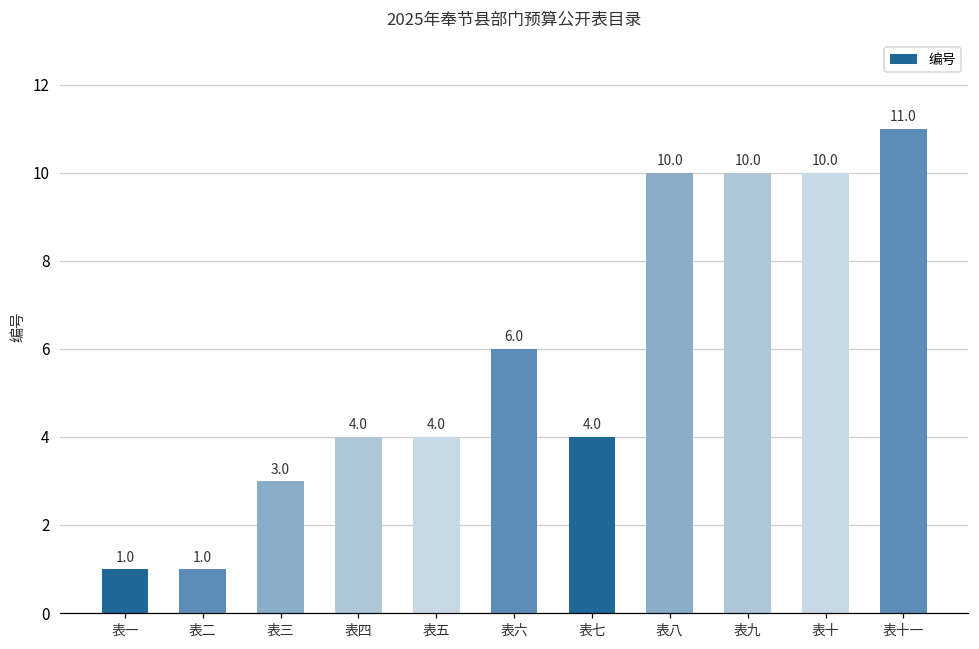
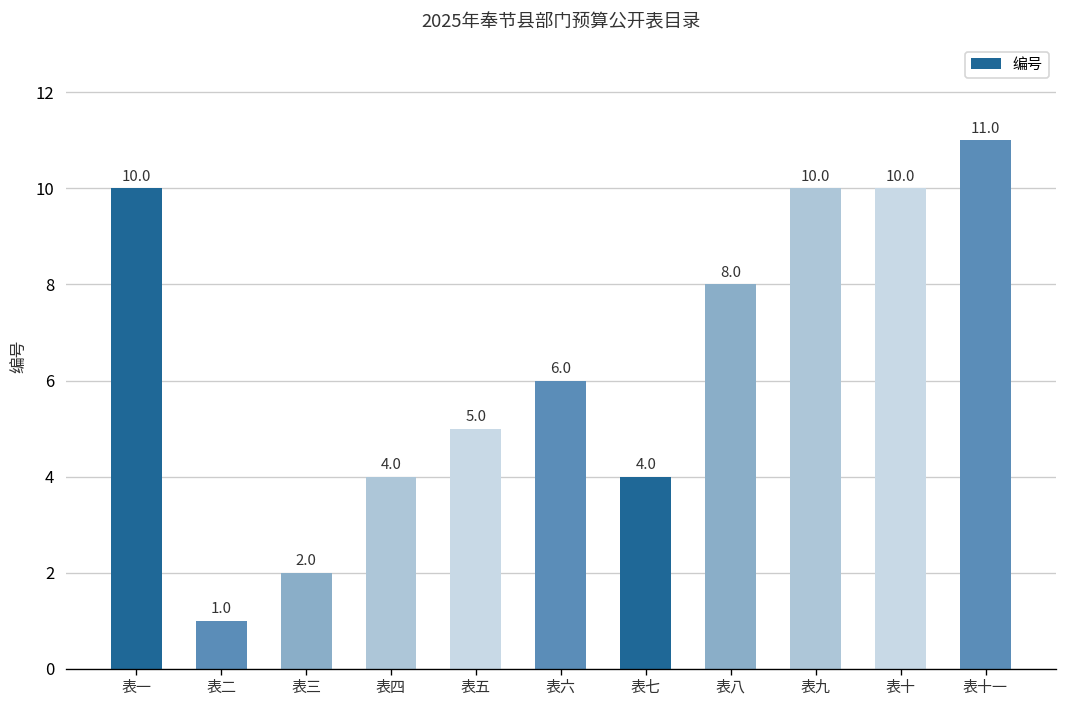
  {
-   "表一": 1.0,
+   "表一": 10.0,
    "表二": 1.0,
-   "表三": 3.0,
+   "表三": 2.0,
    "表四": 4.0,
-   "表五": 4.0,
+   "表五": 5.0,
    "表六": 6.0,
    "表七": 4.0,
-   "表八": 10.0,
+   "表八": 8.0,
    "表九": 10.0,
    "表十": 10.0,
    "表十一": 11.0
  }
